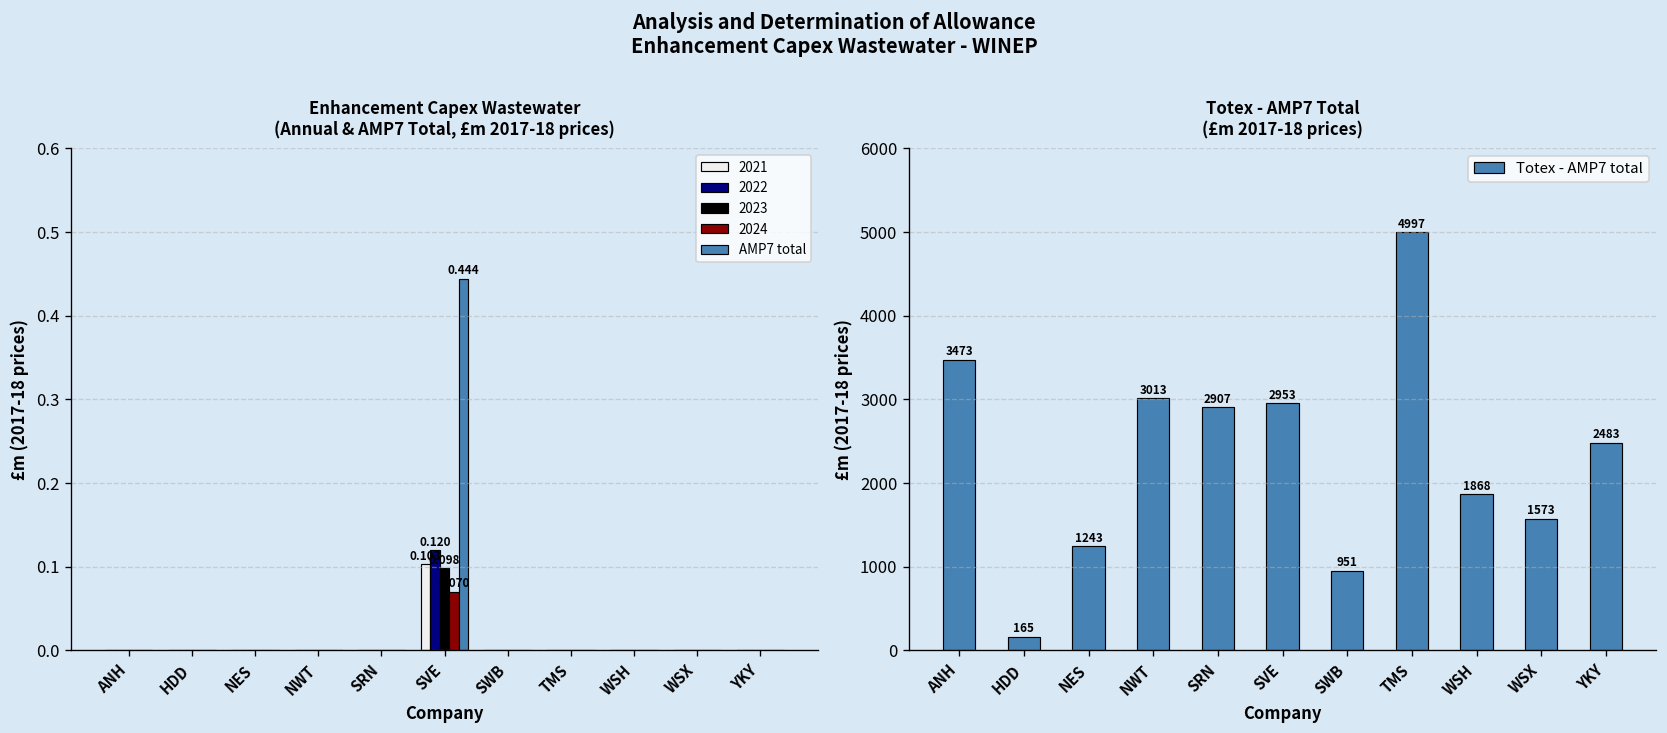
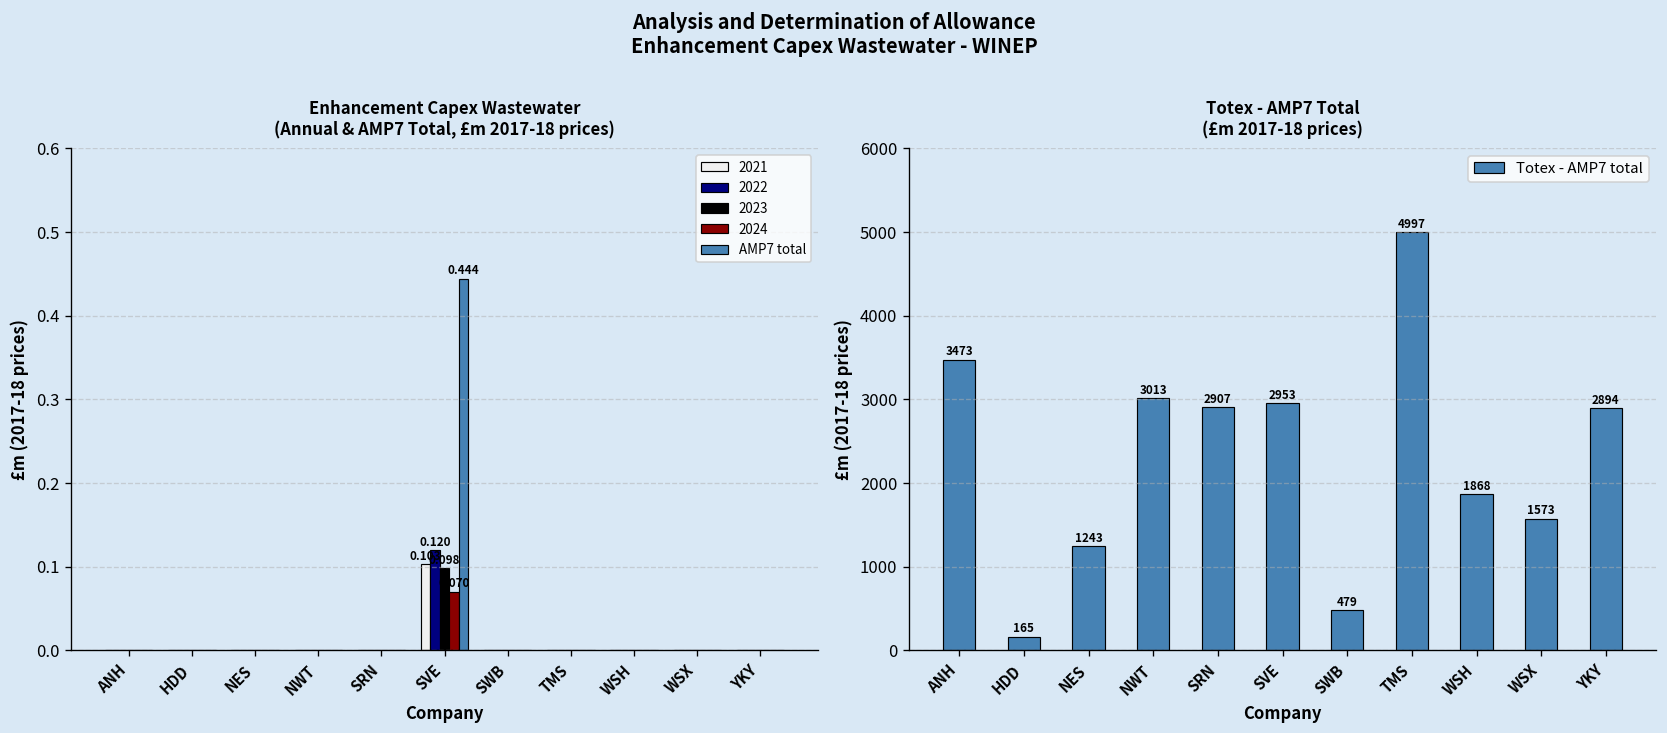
  {
    "Enhancement Capex Wastewater (Annual & AMP7 Total, £m 2017-18 prices)": {
      "2021": {
        "ANH": 0.00,
        "HDD": 0.00,
        "NES": 0.00,
        "NWT": 0.00,
        "SRN": 0.00,
        "SWB": 0.00,
        "TMS": 0.00,
        "WSH": 0.00,
        "WSX": 0.00,
        "YKY": 0.00
      },
      "2022": {
        "SVE": 0.120
      },
      "2023": {
        "ANH": 0.00,
        "HDD": 0.00,
        "NES": 0.00,
        "NWT": 0.00,
        "SRN": 0.00,
        "SWB": 0.00,
        "TMS": 0.00,
        "WSH": 0.00,
        "WSX": 0.00,
        "YKY": 0.00
      },
      "2024": {
        "SVE": 0.070
      },
      "AMP7 total": {
        "SVE": 0.444
      }
    },
    "Totex - AMP7 Total (£m 2017-18 prices)": {
      "ANH": 3473,
      "HDD": 165,
      "NES": 1243,
      "NWT": 3013,
      "SRN": 2907,
      "SVE": 2953,
-     "SWB": 951,
+     "SWB": 479,
      "TMS": 4997,
      "WSH": 1868,
      "WSX": 1573,
-     "YKY": 2483
+     "YKY": 2894
    }
  }
